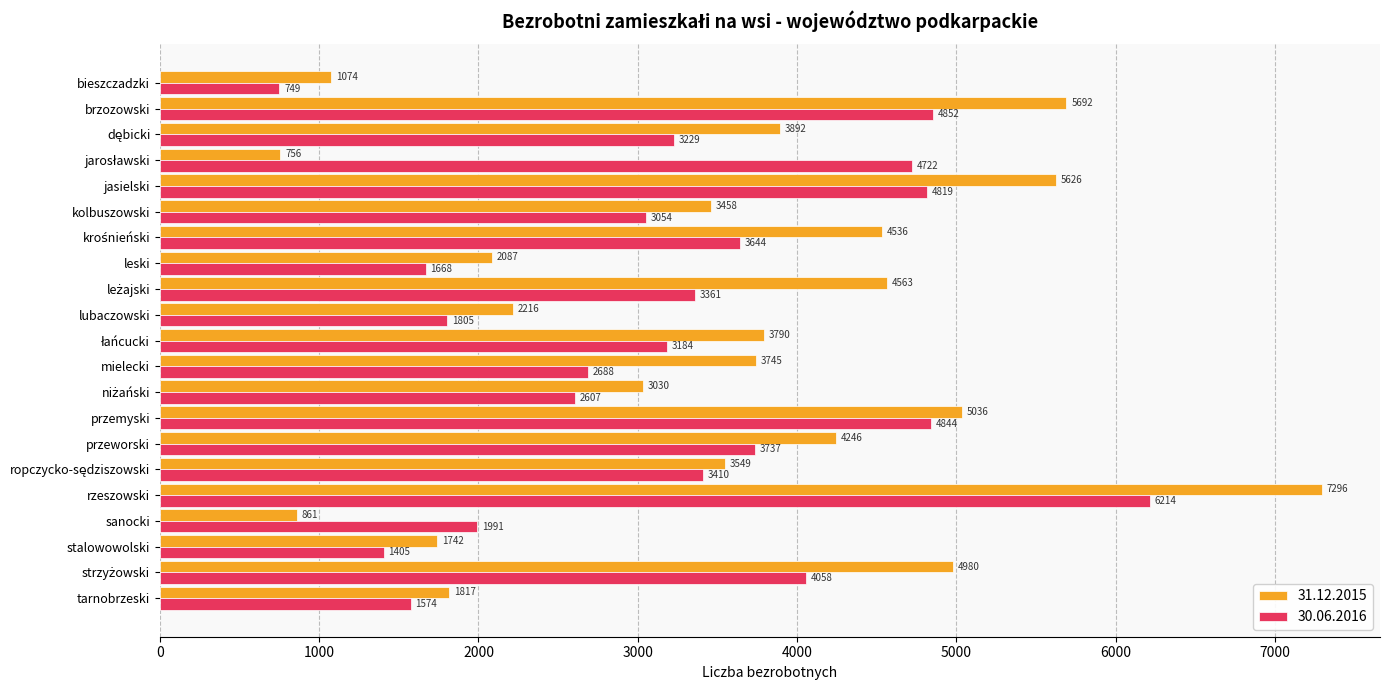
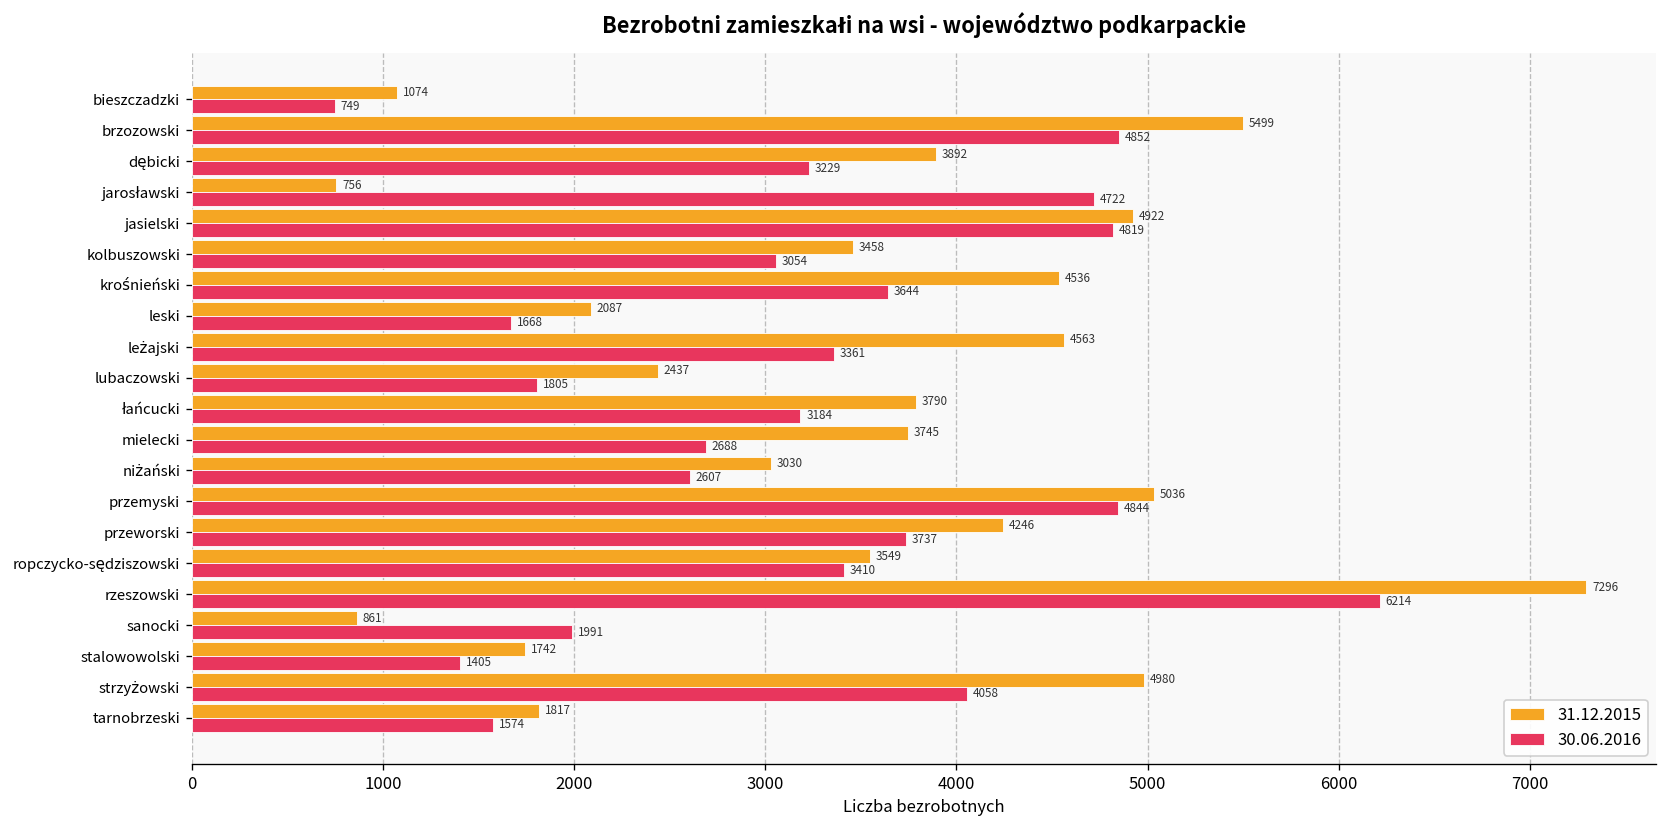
  {
    "31.12.2015": {
      "bieszczadzki": 1074,
-     "brzozowski": 5692,
+     "brzozowski": 5499,
      "dębicki": 3892,
      "jarosławski": 756,
-     "jasielski": 5626,
+     "jasielski": 4922,
      "kolbuszowski": 3458,
      "krośnieński": 4536,
      "leski": 2087,
      "leżajski": 4563,
-     "lubaczowski": 2216,
+     "lubaczowski": 2437,
      "łańcucki": 3790,
      "mielecki": 3745,
      "niżański": 3030,
      "przemyski": 5036,
      "przeworski": 4246,
      "ropczycko-sędziszowski": 3549,
      "rzeszowski": 7296,
      "sanocki": 861,
      "stalowowolski": 1742,
      "strzyżowski": 4980,
      "tarnobrzeski": 1817
    },
    "30.06.2016": {
      "bieszczadzki": 749,
      "brzozowski": 4852,
      "dębicki": 3229,
      "jarosławski": 4722,
      "jasielski": 4819,
      "kolbuszowski": 3054,
      "krośnieński": 3644,
      "leski": 1668,
      "leżajski": 3361,
      "lubaczowski": 1805,
      "łańcucki": 3184,
      "mielecki": 2688,
      "niżański": 2607,
      "przemyski": 4844,
      "przeworski": 3737,
      "ropczycko-sędziszowski": 3410,
      "rzeszowski": 6214,
      "sanocki": 1991,
      "stalowowolski": 1405,
      "strzyżowski": 4058,
      "tarnobrzeski": 1574
    }
  }
